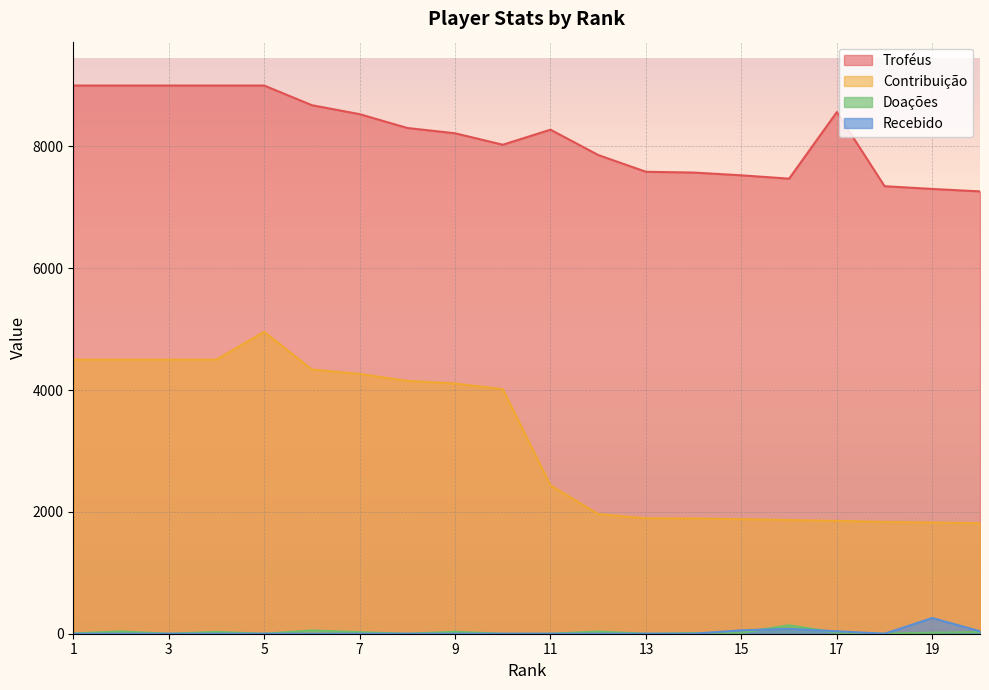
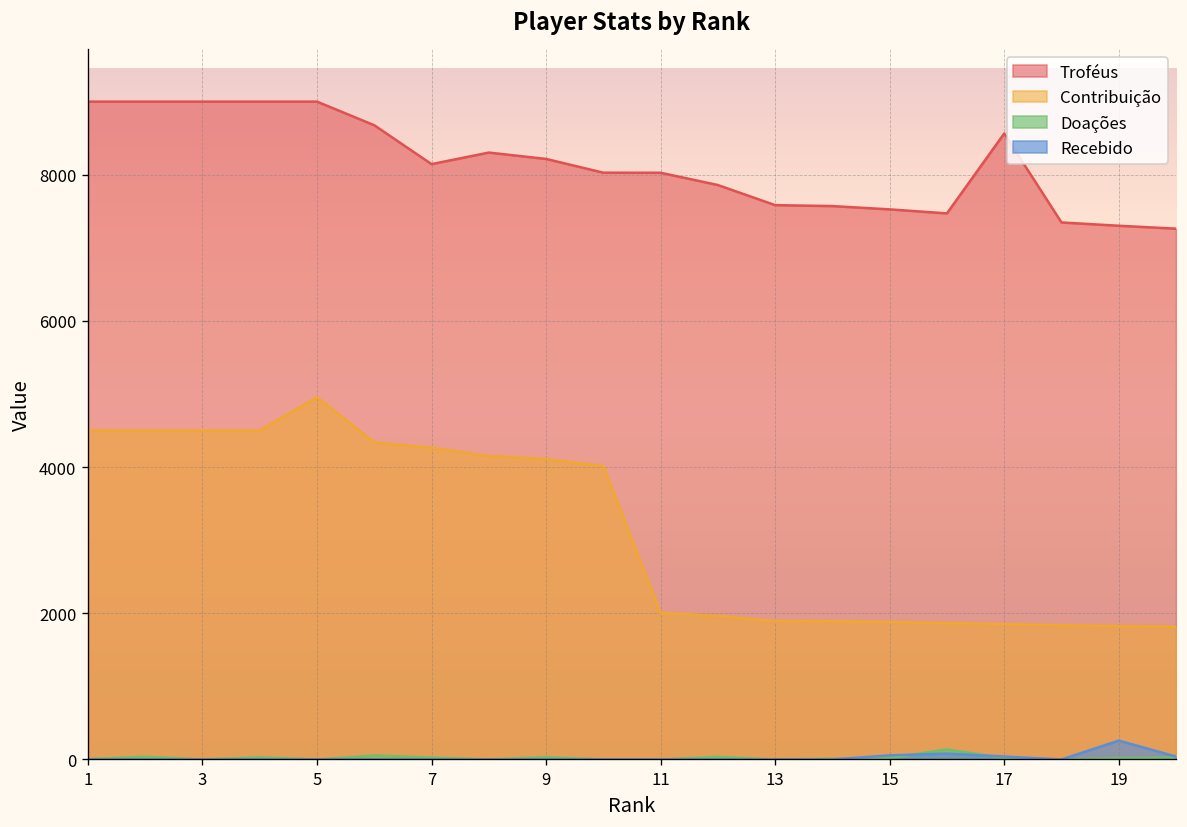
  {
    "Troféus": {
      "1": 9000,
      "3": 9000,
      "5": 9000,
-     "7": 8500,
+     "7": 8100,
      "9": 8200,
-     "11": 8300,
+     "11": 8000,
      "13": 7600,
      "15": 7500,
      "17": 8600,
      "19": 7300
    },
    "Contribuição": {
      "1": 4500,
      "3": 4500,
      "5": 5000,
      "7": 4300,
      "9": 4100,
-     "11": 2400,
+     "11": 2000,
      "13": 1900,
      "15": 1900,
      "17": 1900,
      "19": 1800
    },
    "Doações": {
      "19": 0
    },
    "Recebido": {
      "19": 300
    }
  }
